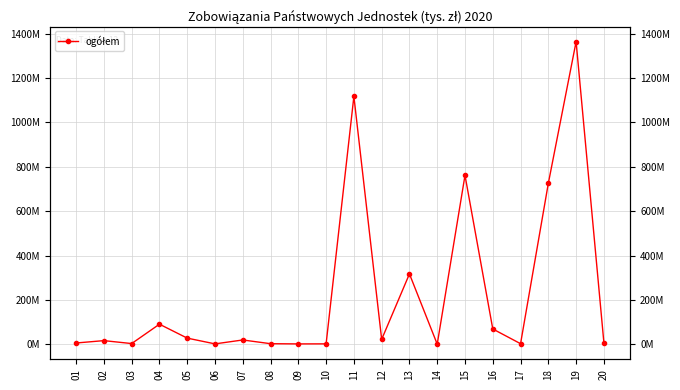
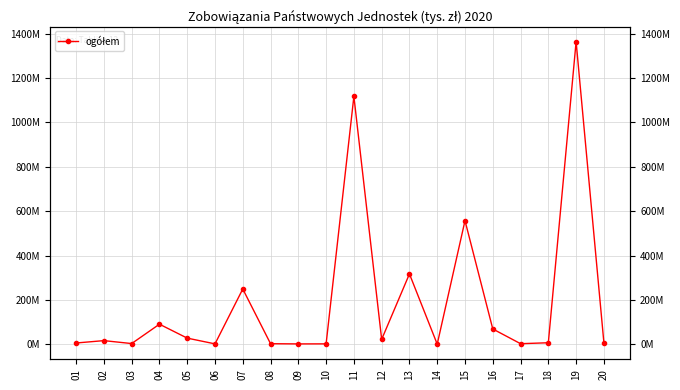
  {
    "01": 10000000,
    "02": 20000000,
    "03": 0,
    "04": 90000000,
    "05": 30000000,
    "06": 0,
-   "07": 20000000,
+   "07": 250000000,
    "08": 0,
    "09": 0,
    "10": 0,
    "11": 1120000000,
    "12": 20000000,
    "13": 320000000,
    "14": 0,
-   "15": 760000000,
+   "15": 560000000,
    "16": 70000000,
    "17": 0,
-   "18": 730000000,
+   "18": 10000000,
    "19": 1360000000,
    "20": 10000000
  }
